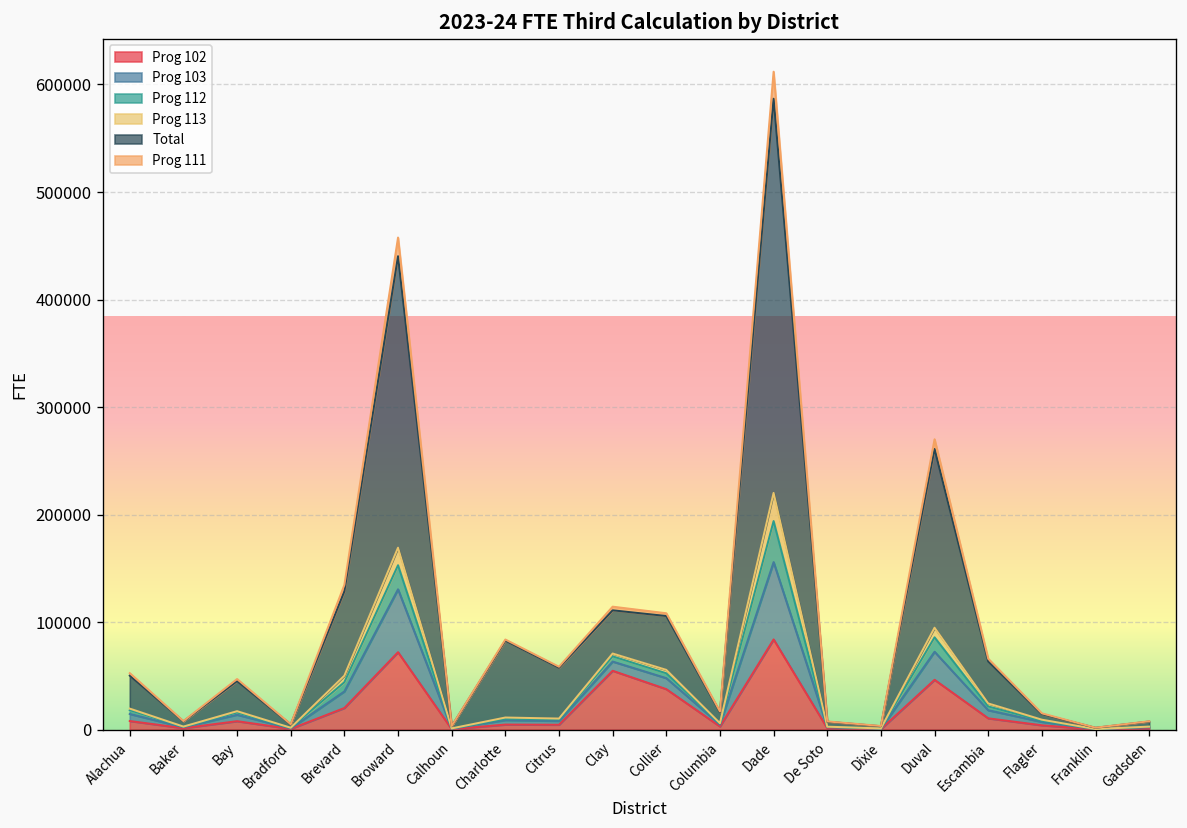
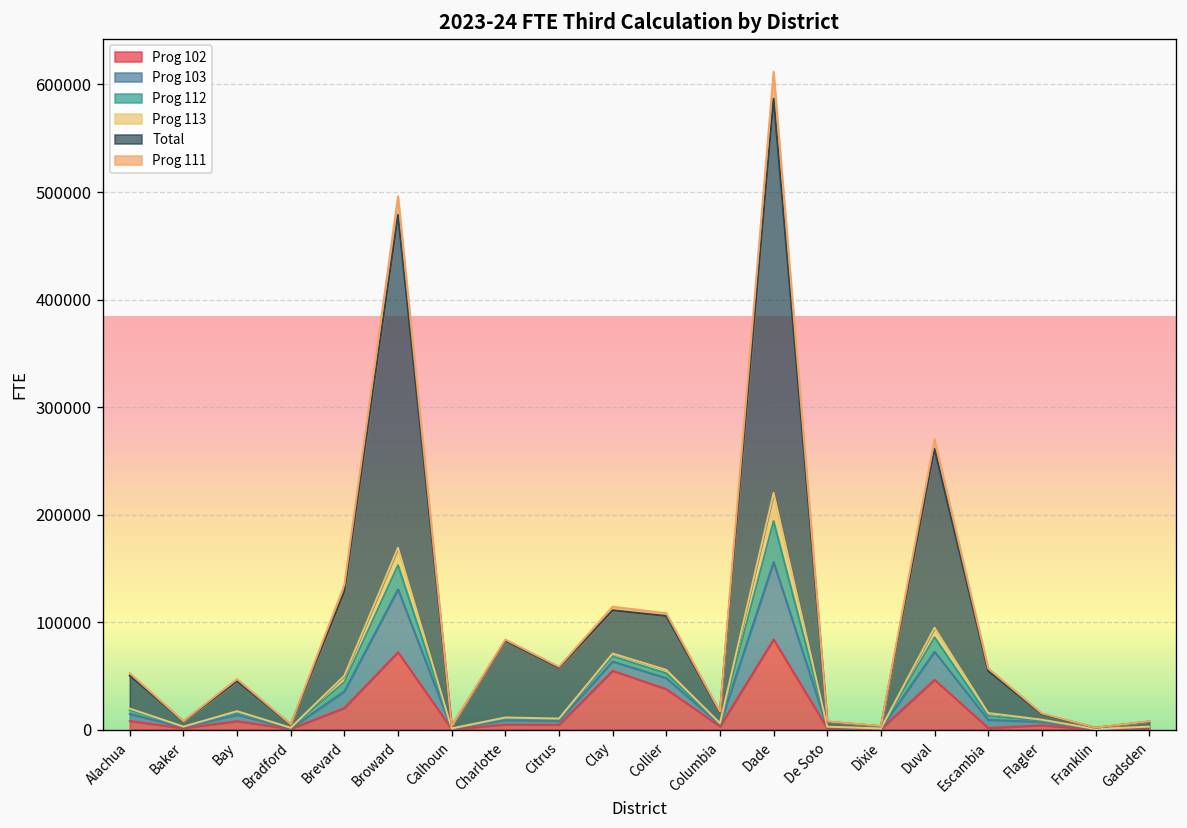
  {
    "Prog 102": {
      "Alachua": 10000,
      "Bay": 10000,
      "Brevard": 20000,
      "Broward": 70000,
      "Charlotte": 0,
      "Citrus": 0,
      "Clay": 50000,
      "Collier": 40000,
      "Dade": 80000,
      "Duval": 50000,
-     "Escambia": 10000,
+     "Escambia": 0,
      "Flagler": 0
    },
    "Total": {
      "Brevard": 80000,
-     "Broward": 270000,
+     "Broward": 310000,
      "Clay": 40000,
      "Dade": 370000,
      "Duval": 170000
    }
  }
